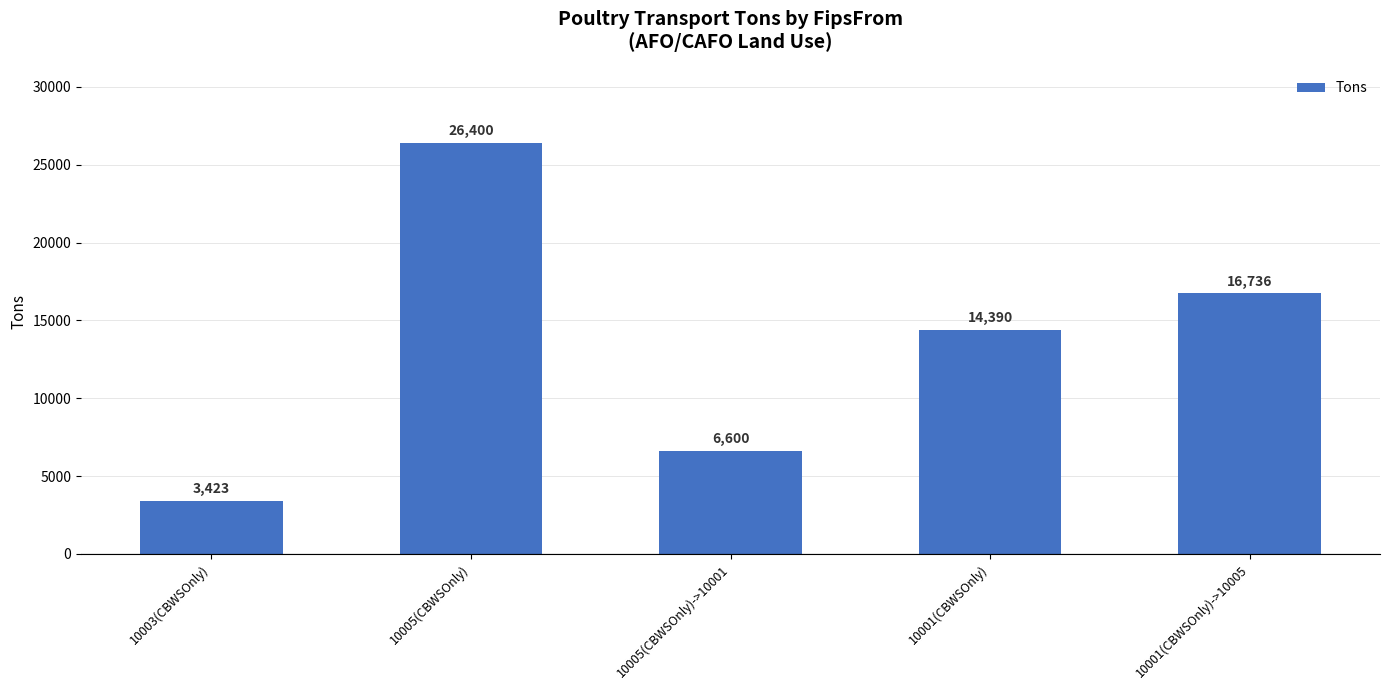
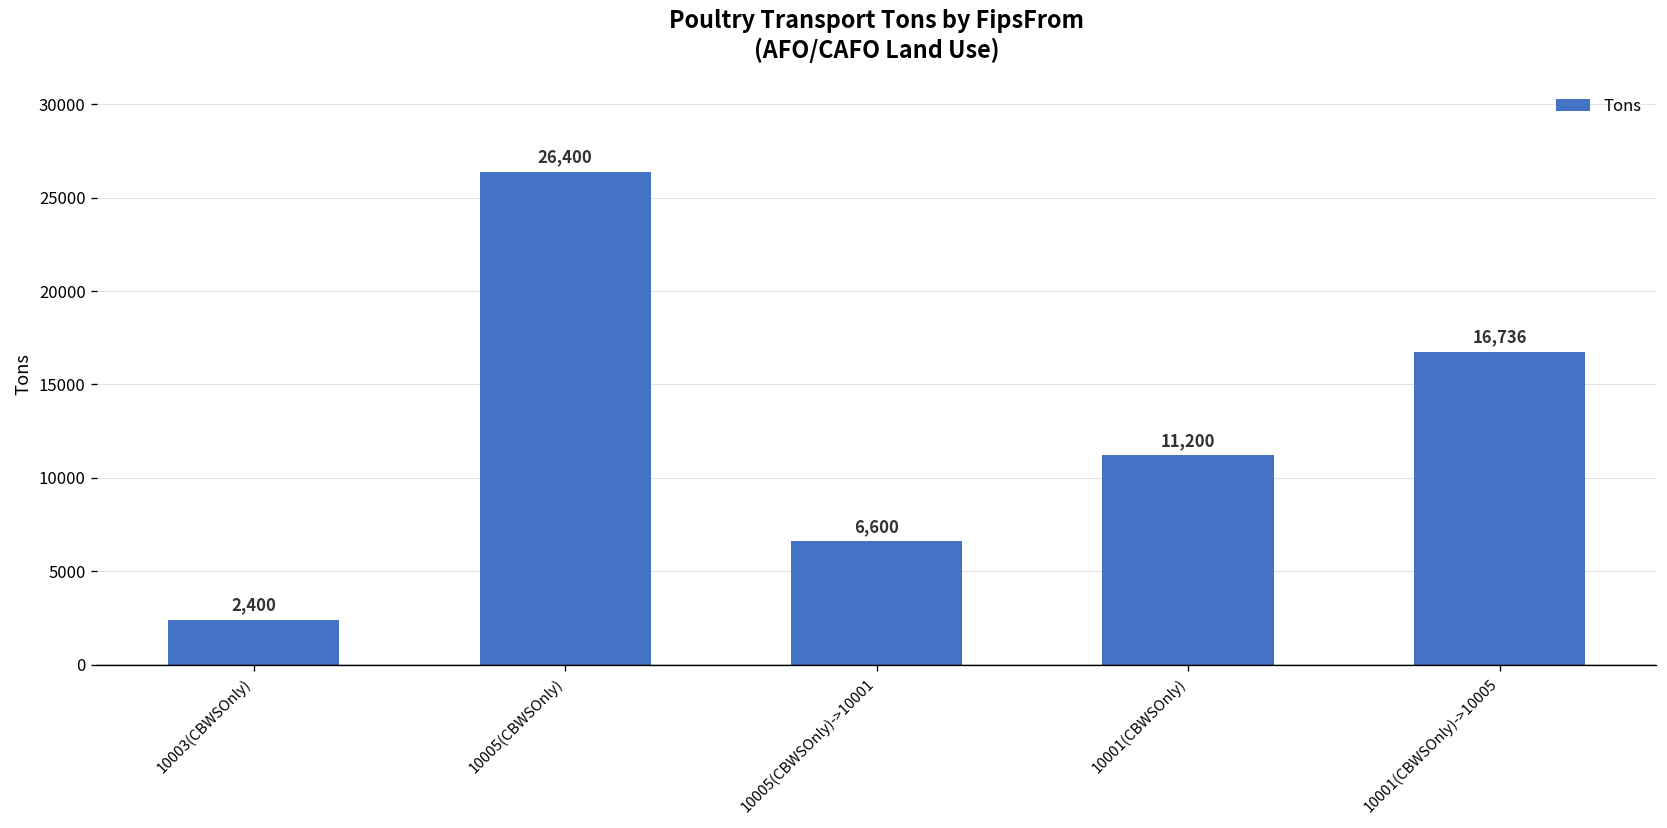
  {
-   "10003(CBWSOnly)": "3,423",
+   "10003(CBWSOnly)": "2,400",
    "10005(CBWSOnly)": "26,400",
    "10005(CBWSOnly)->10001": "6,600",
-   "10001(CBWSOnly)": "14,390",
+   "10001(CBWSOnly)": "11,200",
    "10001(CBWSOnly)->10005": "16,736"
  }
